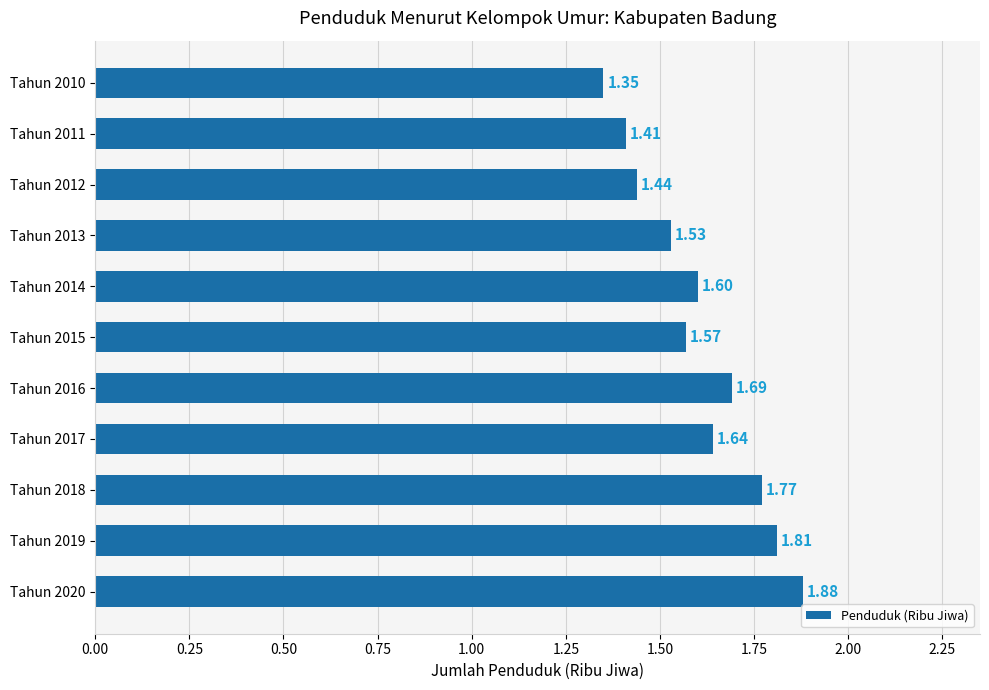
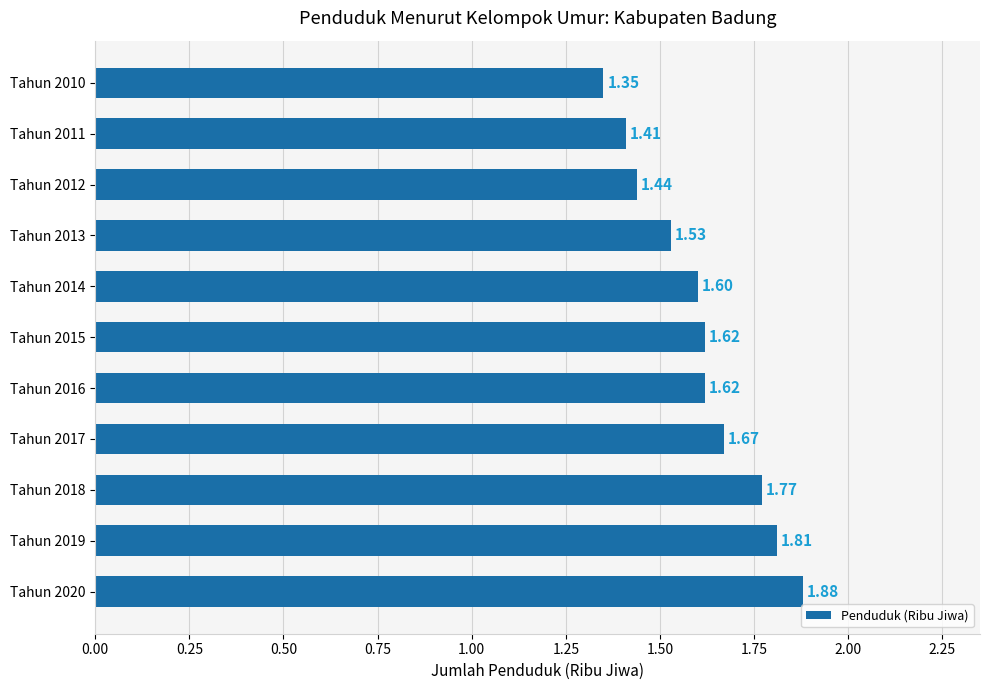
  {
    "Tahun 2010": 1.35,
    "Tahun 2011": 1.41,
    "Tahun 2012": 1.44,
    "Tahun 2013": 1.53,
    "Tahun 2014": 1.60,
-   "Tahun 2015": 1.57,
-   "Tahun 2016": 1.69,
-   "Tahun 2017": 1.64,
+   "Tahun 2015": 1.62,
+   "Tahun 2016": 1.62,
+   "Tahun 2017": 1.67,
    "Tahun 2018": 1.77,
    "Tahun 2019": 1.81,
    "Tahun 2020": 1.88
  }
